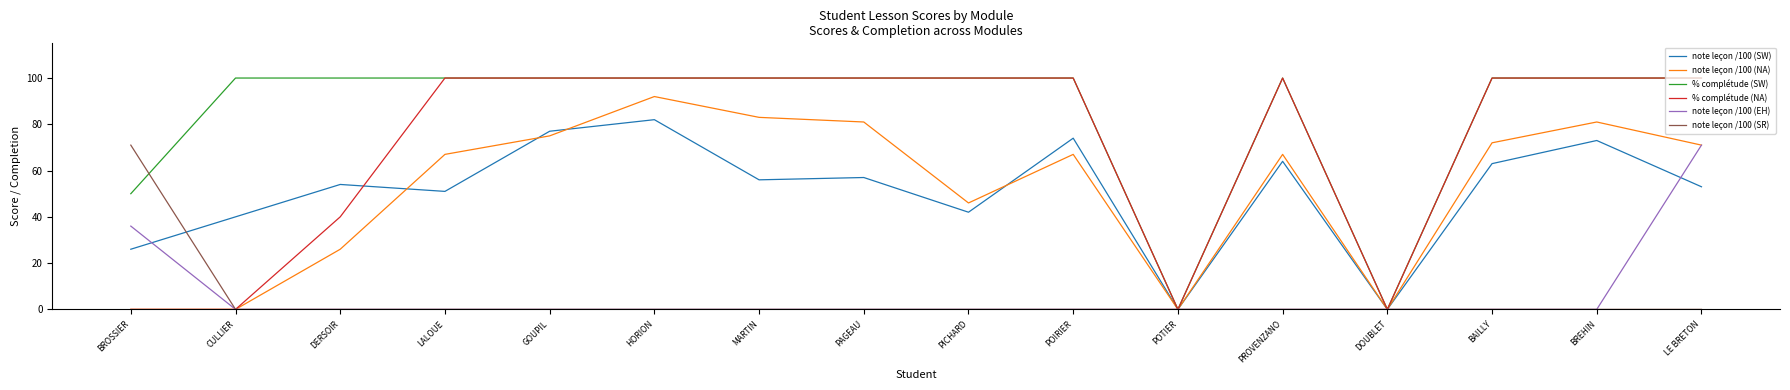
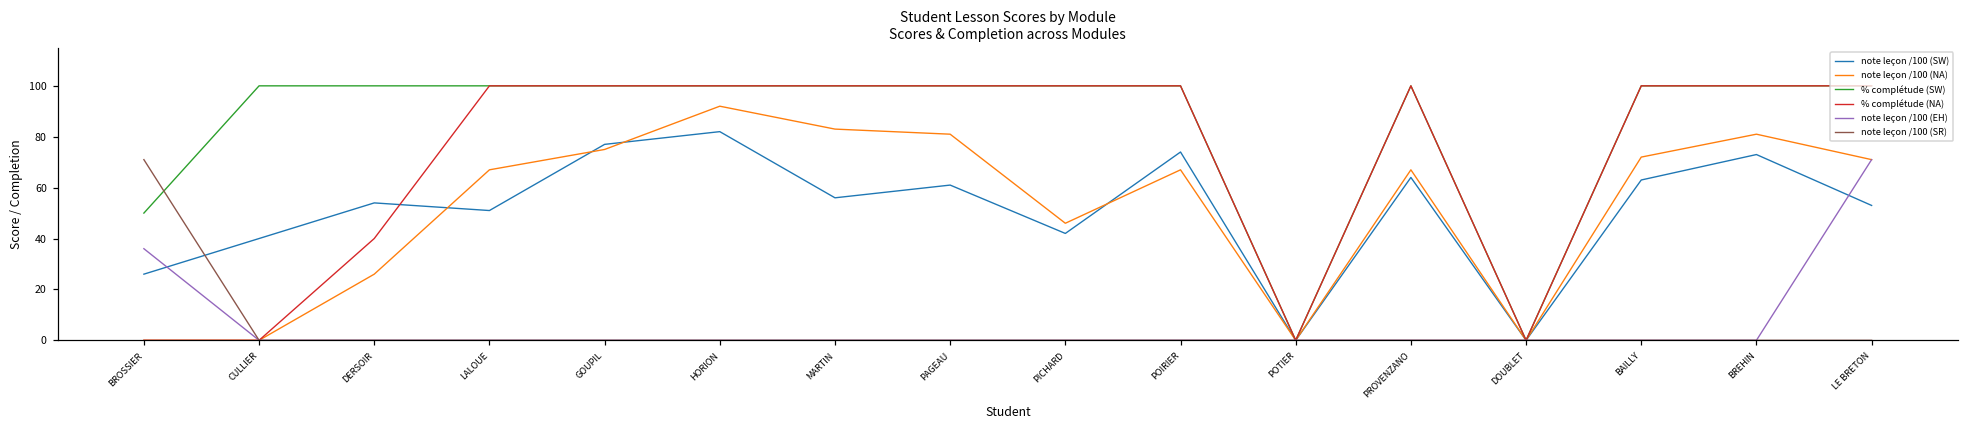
  {
    "note leçon /100 (SW)": {
      "BROSSIER": 26,
      "CULLIER": 40,
      "DERSOIR": 54,
      "LALOUE": 51,
      "GOUPIL": 77,
      "HORION": 82,
      "MARTIN": 56,
-     "PAGEAU": 57,
+     "PAGEAU": 61,
      "PICHARD": 42,
      "POIRIER": 74,
      "PROVENZANO": 64,
      "BAILLY": 63,
      "BREHIN": 73,
      "LE BRETON": 53
    },
    "note leçon /100 (NA)": {
      "DERSOIR": 26,
      "LALOUE": 67,
      "GOUPIL": 75,
      "HORION": 92,
      "MARTIN": 83,
      "PAGEAU": 81,
      "PICHARD": 46,
      "POIRIER": 67,
      "PROVENZANO": 67,
      "BAILLY": 72,
      "BREHIN": 81
    },
    "% complétude (SW)": {
      "BROSSIER": 50,
      "CULLIER": 100,
      "DERSOIR": 100
    },
    "% complétude (NA)": {
      "DERSOIR": 40
    },
    "note leçon /100 (EH)": {
      "BROSSIER": 36
    },
    "note leçon /100 (SR)": {
      "BROSSIER": 71,
      "LE BRETON": 0
    }
  }
